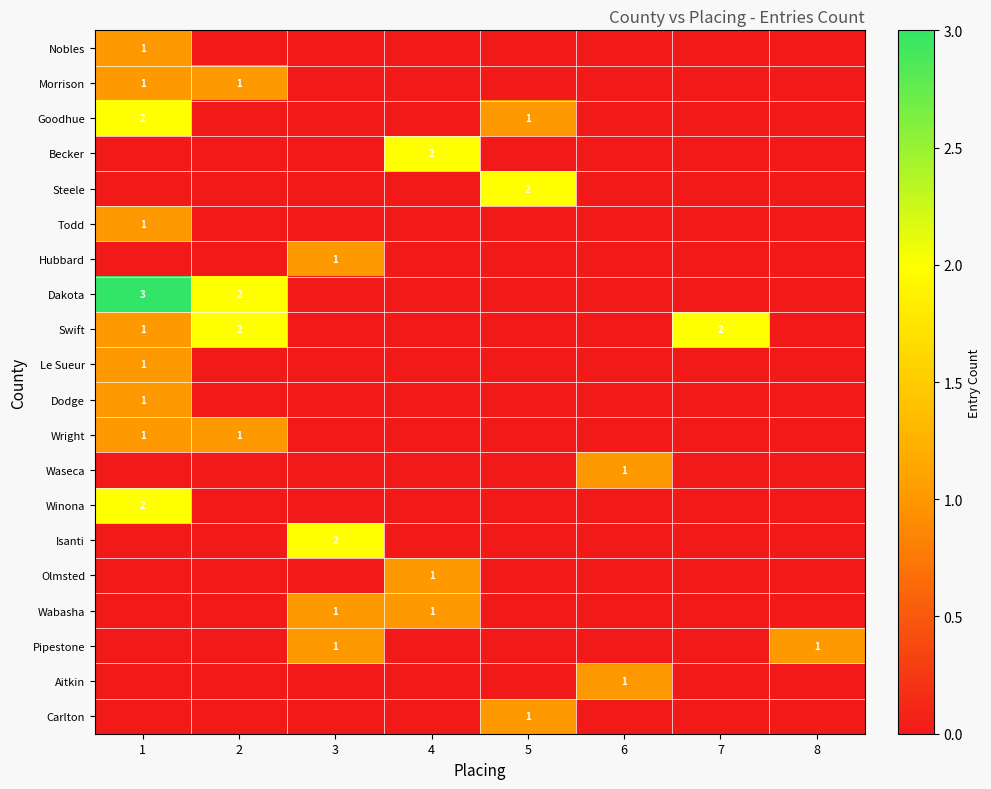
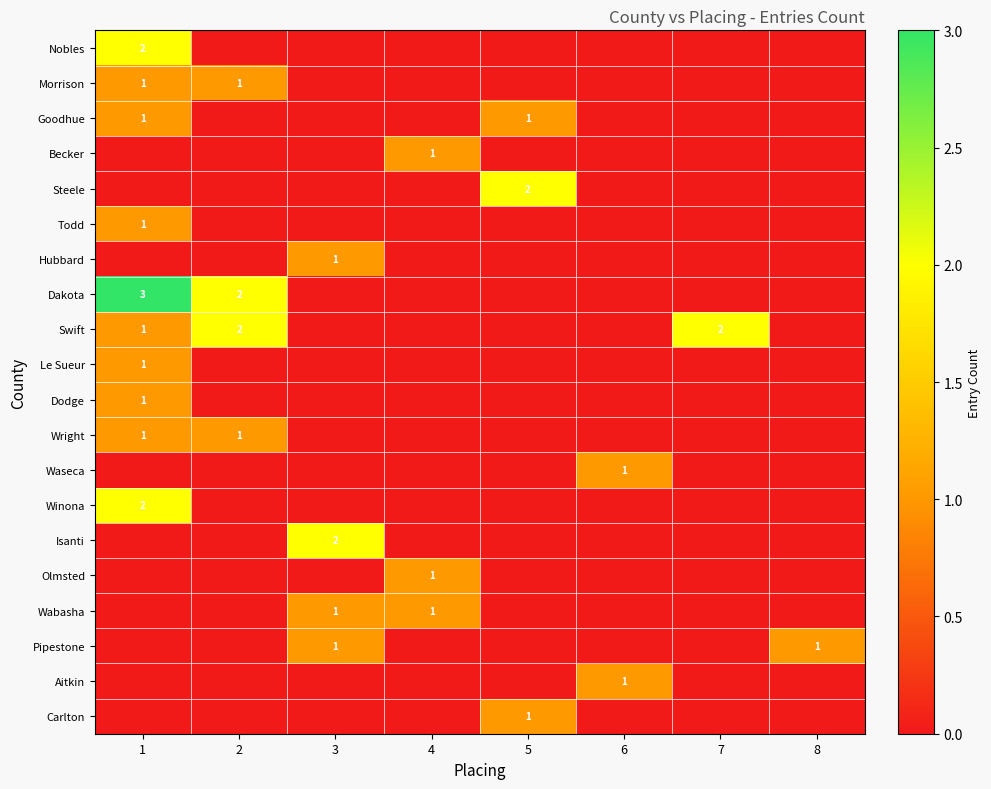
  {
    "Nobles": {
-     "1": 1
+     "1": 2
    },
    "Morrison": {
      "1": 1,
      "2": 1
    },
    "Goodhue": {
-     "1": 2,
+     "1": 1,
      "5": 1
    },
    "Becker": {
-     "4": 2
+     "4": 1
    },
    "Steele": {
      "5": 2
    },
    "Todd": {
      "1": 1
    },
    "Hubbard": {
      "3": 1
    },
    "Dakota": {
      "1": 3,
      "2": 2
    },
    "Swift": {
      "1": 1,
      "2": 2,
      "7": 2
    },
    "Le Sueur": {
      "1": 1
    },
    "Dodge": {
      "1": 1
    },
    "Wright": {
      "1": 1,
      "2": 1
    },
    "Waseca": {
      "6": 1
    },
    "Winona": {
      "1": 2
    },
    "Isanti": {
      "3": 2
    },
    "Olmsted": {
      "4": 1
    },
    "Wabasha": {
      "3": 1,
      "4": 1
    },
    "Pipestone": {
      "3": 1,
      "8": 1
    },
    "Aitkin": {
      "6": 1
    },
    "Carlton": {
      "5": 1
    }
  }
